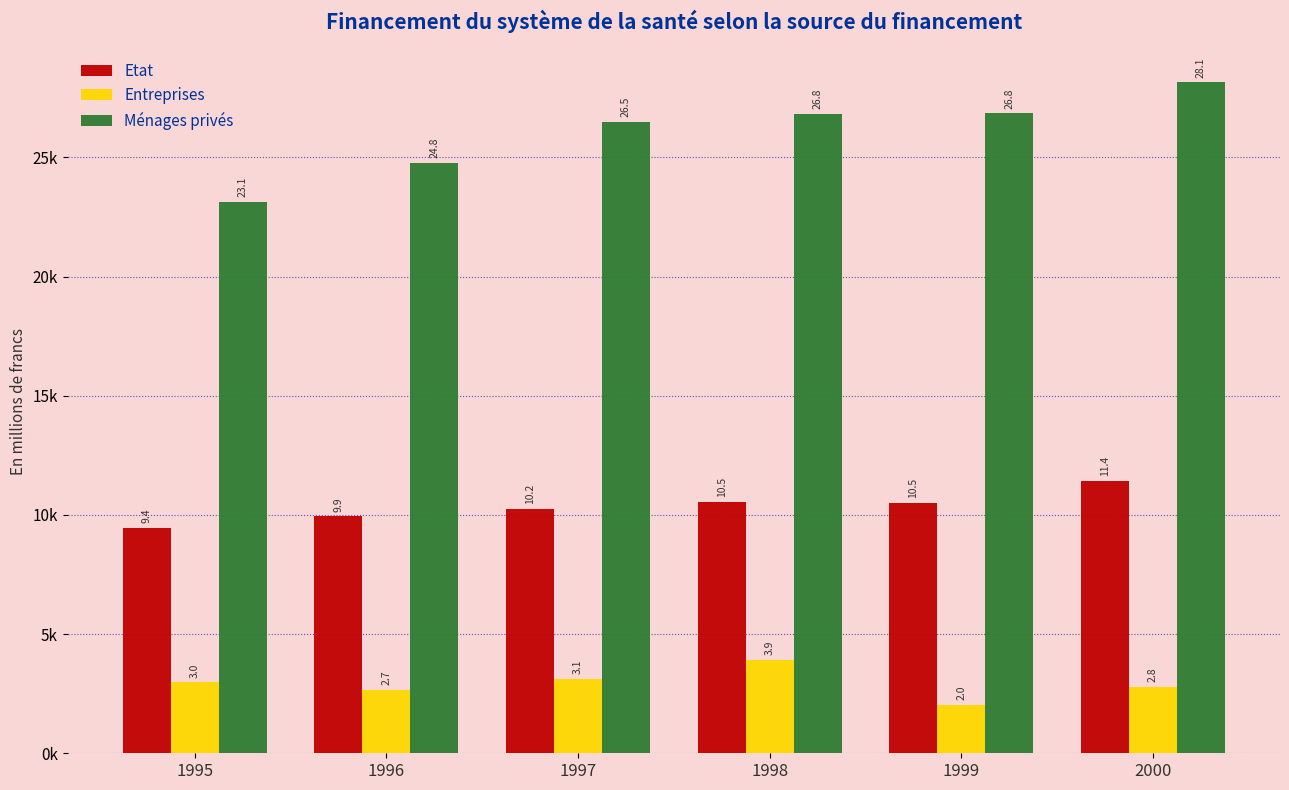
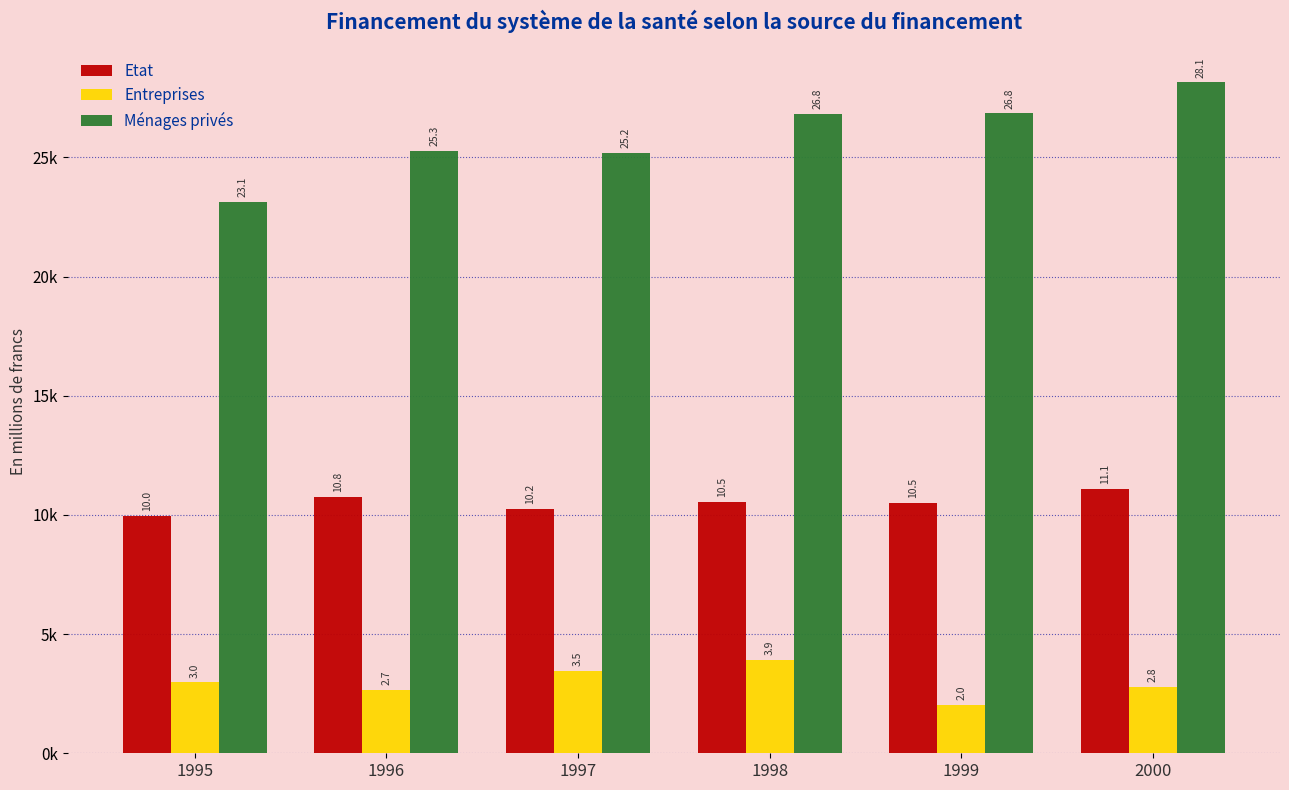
  {
    "Etat": {
-     "1995": 9.4,
-     "1996": 9.9,
-     "2000": 11.4
+     "1995": 10.0,
+     "1996": 10.8,
+     "2000": 11.1
    },
    "Entreprises": {
-     "1997": 3.1
+     "1997": 3.5
    },
    "Ménages privés": {
-     "1996": 24.8,
-     "1997": 26.5
+     "1996": 25.3,
+     "1997": 25.2
    }
  }
